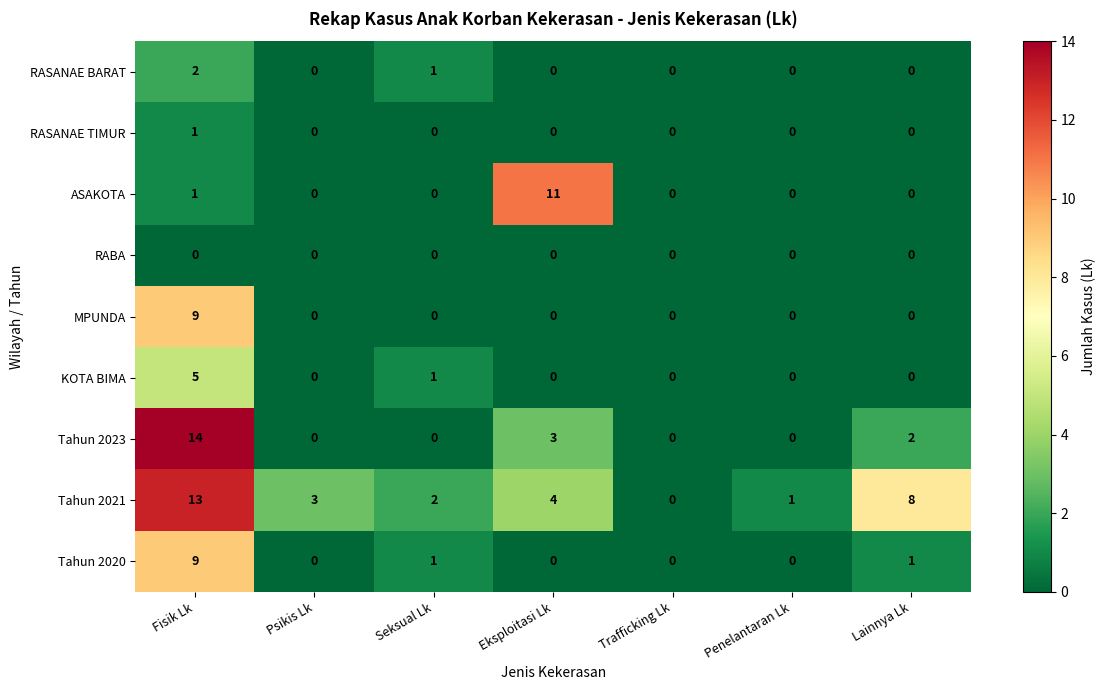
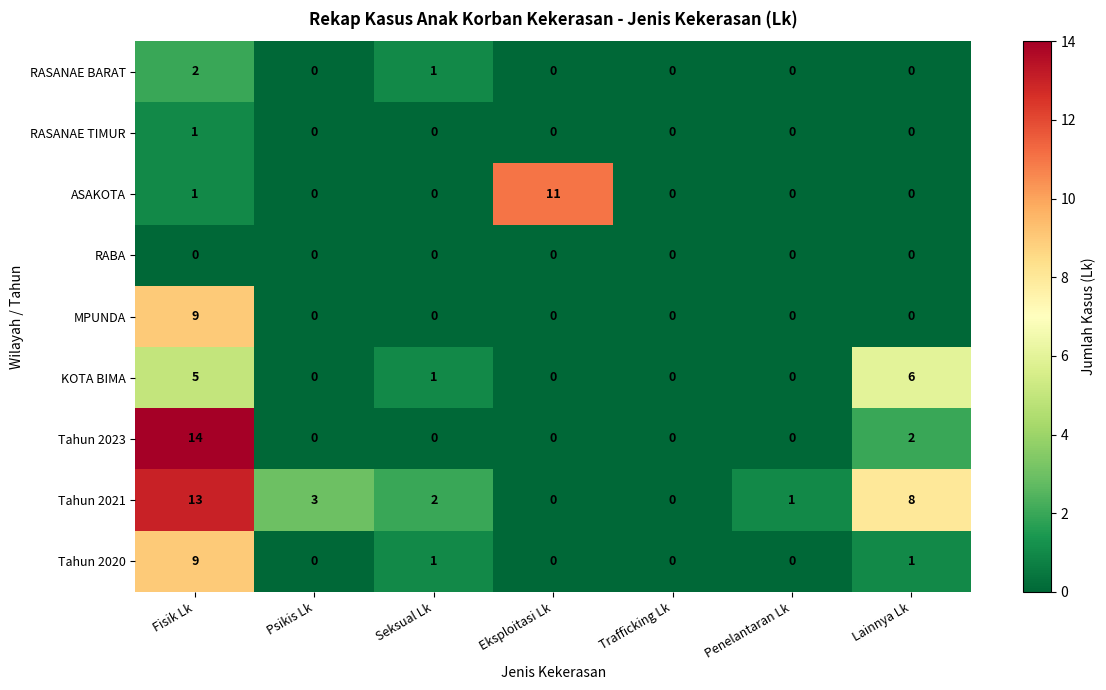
  {
    "RASANAE BARAT": {
      "Fisik Lk": 2,
      "Psikis Lk": 0,
      "Seksual Lk": 1,
      "Eksploitasi Lk": 0,
      "Trafficking Lk": 0,
      "Penelantaran Lk": 0,
      "Lainnya Lk": 0
    },
    "RASANAE TIMUR": {
      "Fisik Lk": 1,
      "Psikis Lk": 0,
      "Seksual Lk": 0,
      "Eksploitasi Lk": 0,
      "Trafficking Lk": 0,
      "Penelantaran Lk": 0,
      "Lainnya Lk": 0
    },
    "ASAKOTA": {
      "Fisik Lk": 1,
      "Psikis Lk": 0,
      "Seksual Lk": 0,
      "Eksploitasi Lk": 11,
      "Trafficking Lk": 0,
      "Penelantaran Lk": 0,
      "Lainnya Lk": 0
    },
    "RABA": {
      "Fisik Lk": 0,
      "Psikis Lk": 0,
      "Seksual Lk": 0,
      "Eksploitasi Lk": 0,
      "Trafficking Lk": 0,
      "Penelantaran Lk": 0,
      "Lainnya Lk": 0
    },
    "MPUNDA": {
      "Fisik Lk": 9,
      "Psikis Lk": 0,
      "Seksual Lk": 0,
      "Eksploitasi Lk": 0,
      "Trafficking Lk": 0,
      "Penelantaran Lk": 0,
      "Lainnya Lk": 0
    },
    "KOTA BIMA": {
      "Fisik Lk": 5,
      "Psikis Lk": 0,
      "Seksual Lk": 1,
      "Eksploitasi Lk": 0,
      "Trafficking Lk": 0,
      "Penelantaran Lk": 0,
-     "Lainnya Lk": 0
+     "Lainnya Lk": 6
    },
    "Tahun 2023": {
      "Fisik Lk": 14,
      "Psikis Lk": 0,
      "Seksual Lk": 0,
-     "Eksploitasi Lk": 3,
+     "Eksploitasi Lk": 0,
      "Trafficking Lk": 0,
      "Penelantaran Lk": 0,
      "Lainnya Lk": 2
    },
    "Tahun 2021": {
      "Fisik Lk": 13,
      "Psikis Lk": 3,
      "Seksual Lk": 2,
-     "Eksploitasi Lk": 4,
+     "Eksploitasi Lk": 0,
      "Trafficking Lk": 0,
      "Penelantaran Lk": 1,
      "Lainnya Lk": 8
    },
    "Tahun 2020": {
      "Fisik Lk": 9,
      "Psikis Lk": 0,
      "Seksual Lk": 1,
      "Eksploitasi Lk": 0,
      "Trafficking Lk": 0,
      "Penelantaran Lk": 0,
      "Lainnya Lk": 1
    }
  }
